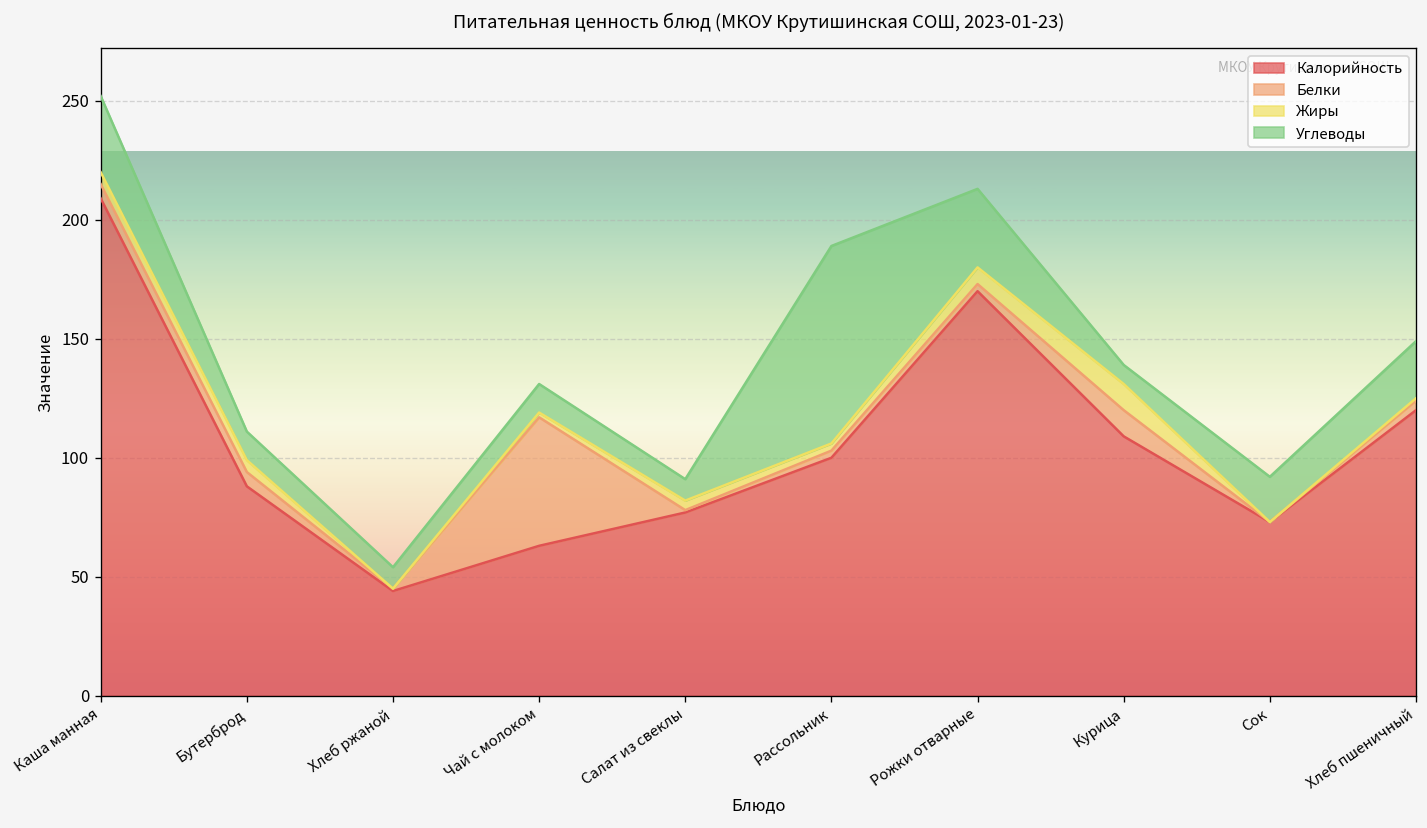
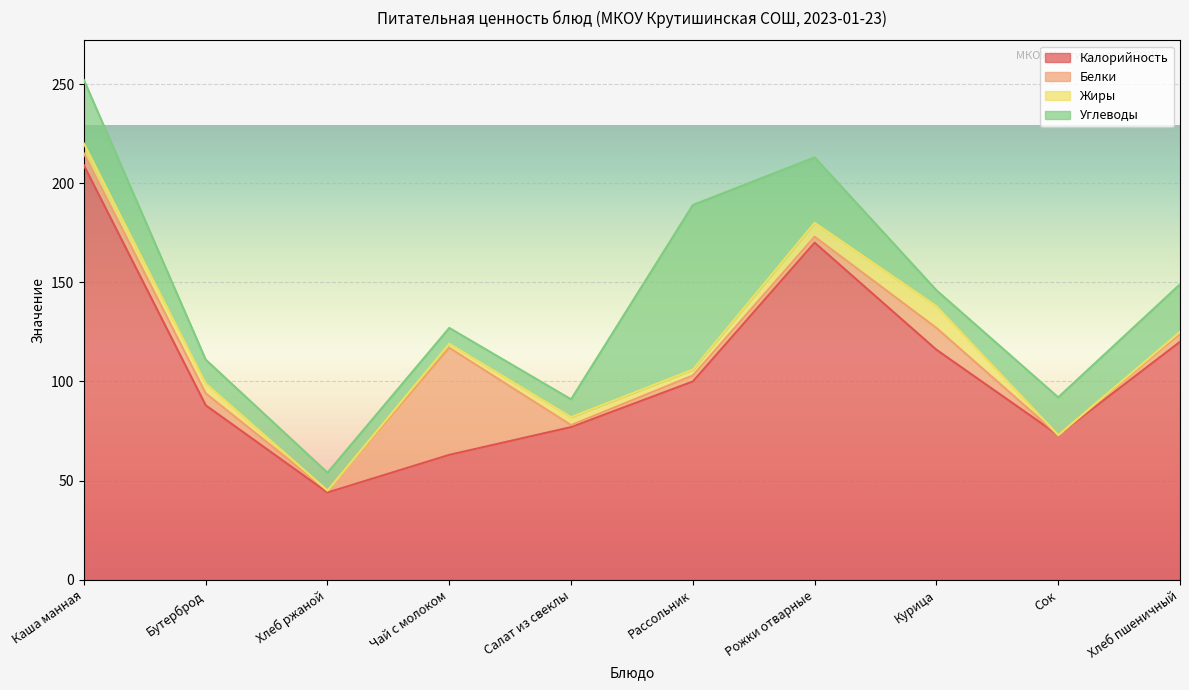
  {
    "Калорийность": {
      "Каша манная": 209,
      "Бутерброд": 88,
      "Чай с молоком": 63,
      "Рассольник": 100,
      "Рожки отварные": 170,
-     "Курица": 109,
+     "Курица": 116,
      "Хлеб пшеничный": 120
    },
    "Белки": {
      "Каша манная": 6,
      "Бутерброд": 6,
      "Чай с молоком": 54,
      "Рассольник": 3,
      "Рожки отварные": 3,
      "Курица": 11
    },
    "Жиры": {
      "Каша манная": 5,
      "Бутерброд": 5,
      "Чай с молоком": 2,
      "Салат из свеклы": 4,
      "Рассольник": 3,
      "Рожки отварные": 7,
      "Курица": 11
    },
    "Углеводы": {
      "Каша манная": 32,
      "Бутерброд": 12,
      "Хлеб ржаной": 9,
-     "Чай с молоком": 12,
+     "Чай с молоком": 8,
      "Салат из свеклы": 9,
      "Рассольник": 83,
      "Рожки отварные": 33,
      "Курица": 8,
      "Сок": 19,
      "Хлеб пшеничный": 24
    }
  }
